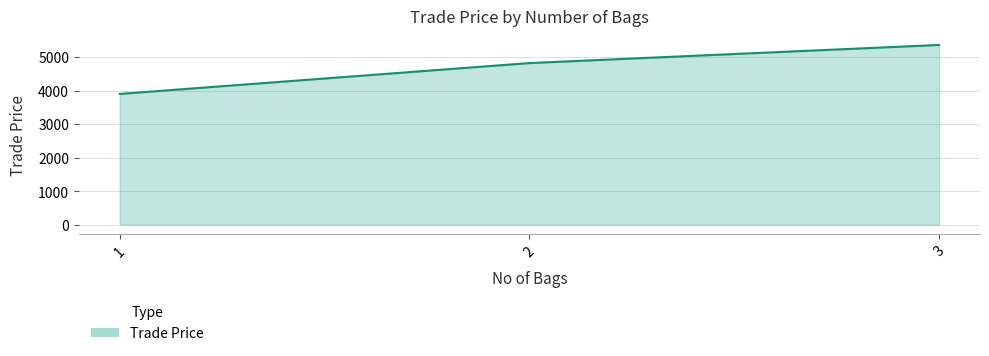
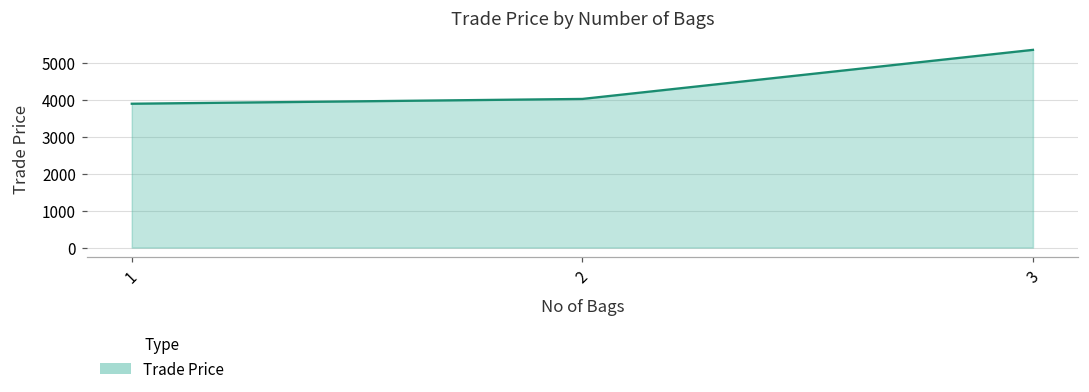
  {
    "1": 3900,
-   "2": 4800,
+   "2": 4000,
    "3": 5400
  }
